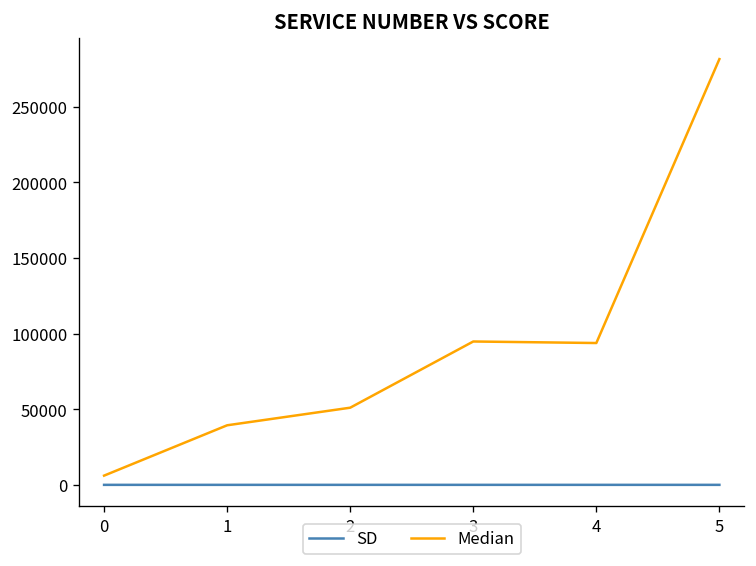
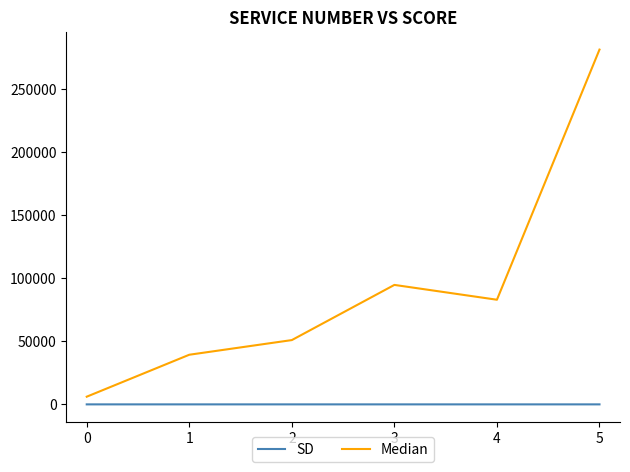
  {
    "SD": {
      "0": 0,
      "1": 0,
      "2": 0,
      "3": 0,
      "4": 0,
      "5": 0
    },
    "Median": {
      "0": 6000,
      "1": 39000,
      "2": 51000,
      "3": 95000,
-     "4": 94000,
+     "4": 83000,
      "5": 282000
    }
  }
